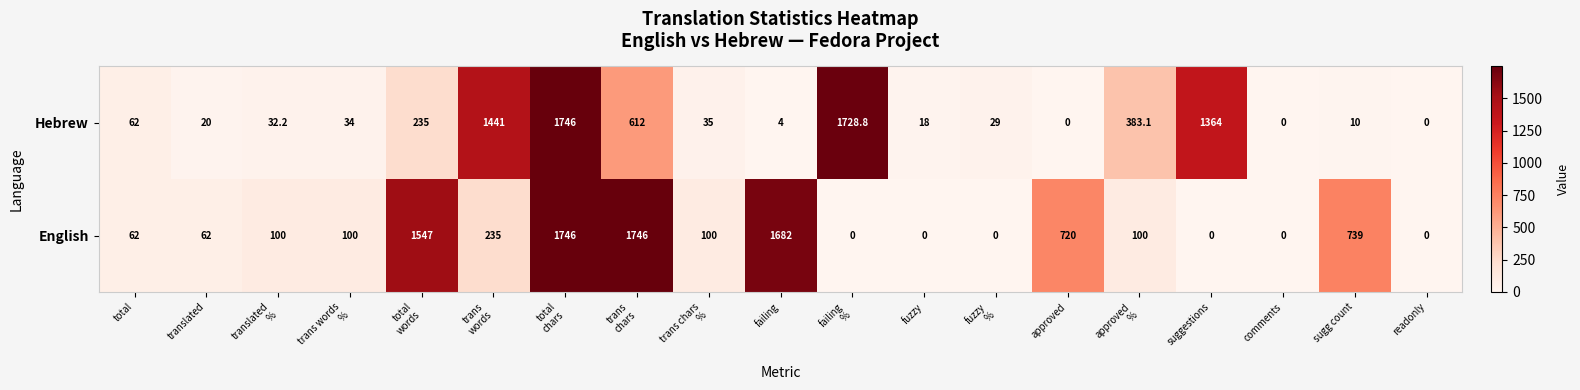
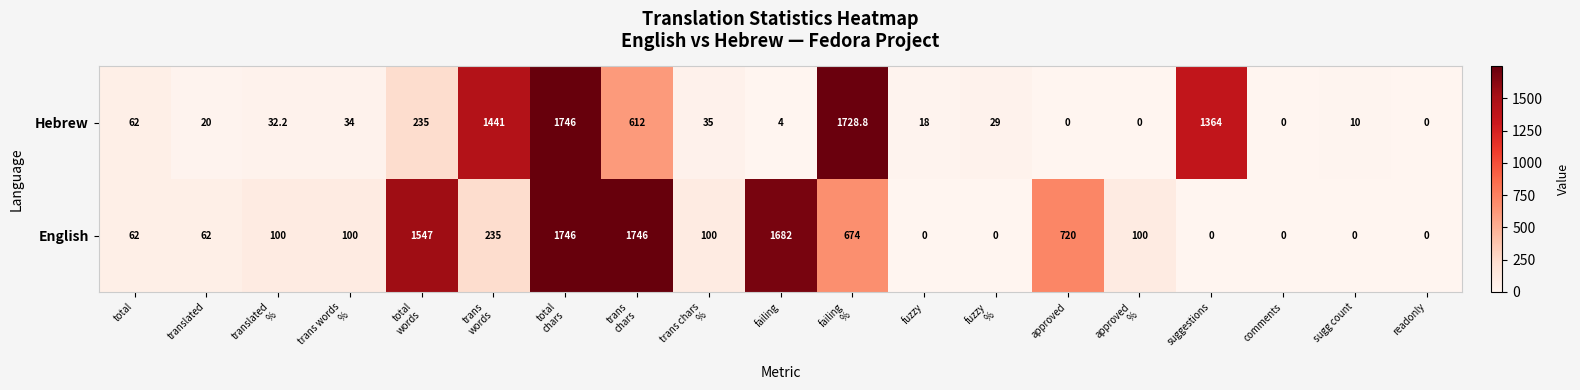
  {
    "Hebrew": {
      "total": 62,
      "translated": 20,
      "translated %": 32.2,
      "trans words %": 34,
      "total words": 235,
      "trans words": 1441,
      "total chars": 1746,
      "trans chars": 612,
      "trans chars %": 35,
      "failing": 4,
      "failing %": 1728.8,
      "fuzzy": 18,
      "fuzzy %": 29,
      "approved": 0,
-     "approved %": 383.1,
+     "approved %": 0,
      "suggestions": 1364,
      "comments": 0,
      "sugg count": 10,
      "readonly": 0
    },
    "English": {
      "total": 62,
      "translated": 62,
      "translated %": 100,
      "trans words %": 100,
      "total words": 1547,
      "trans words": 235,
      "total chars": 1746,
      "trans chars": 1746,
      "trans chars %": 100,
      "failing": 1682,
-     "failing %": 0,
+     "failing %": 674,
      "fuzzy": 0,
      "fuzzy %": 0,
      "approved": 720,
      "approved %": 100,
      "suggestions": 0,
      "comments": 0,
-     "sugg count": 739,
+     "sugg count": 0,
      "readonly": 0
    }
  }
